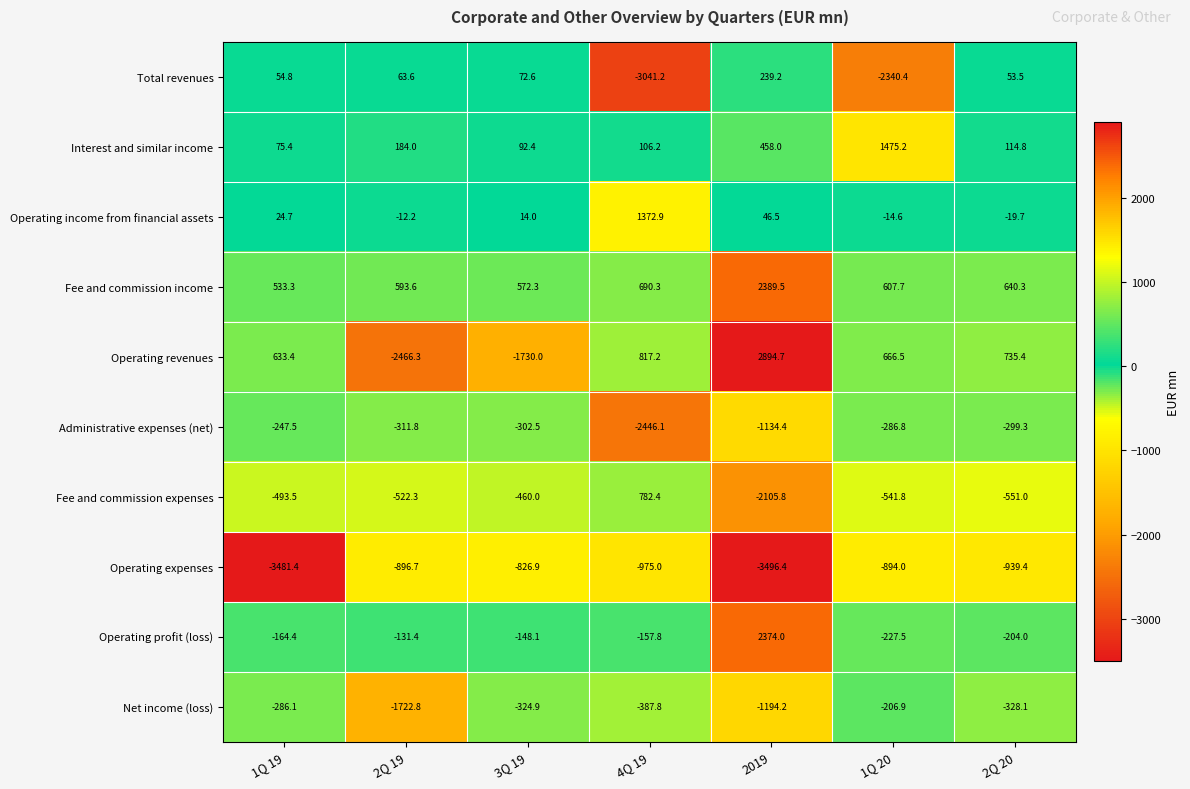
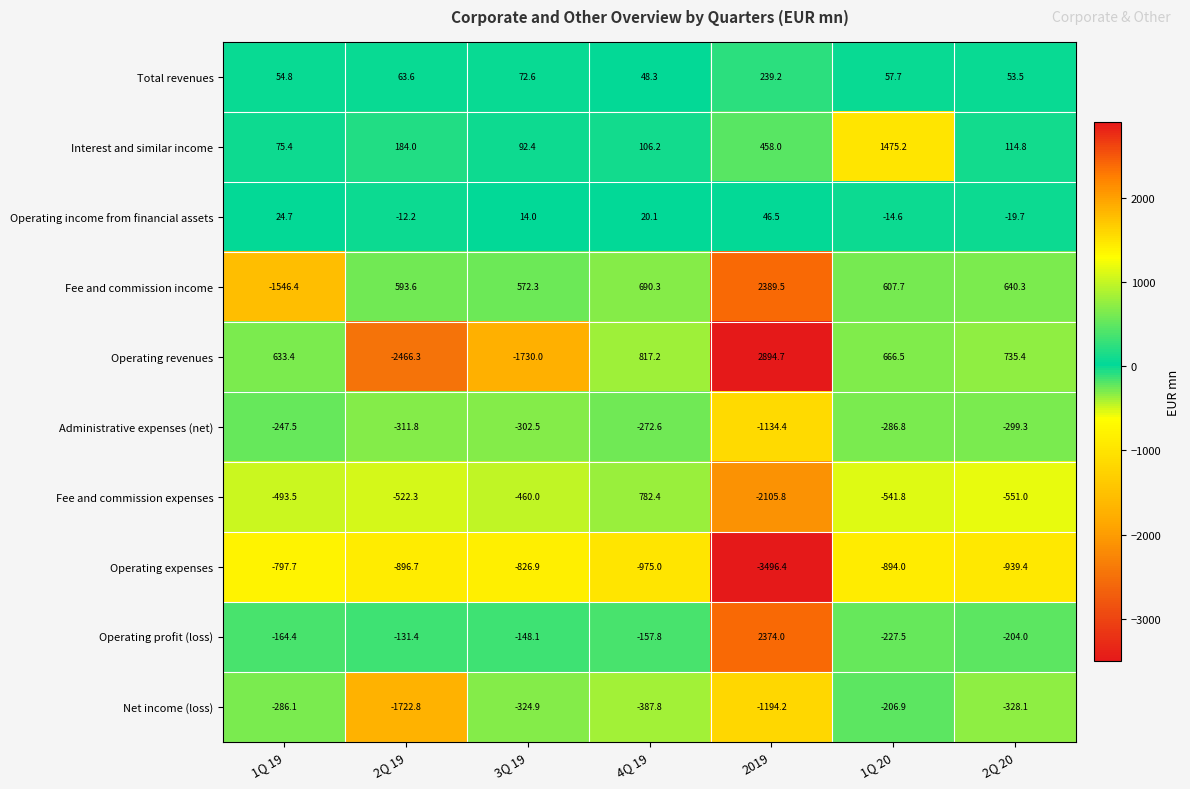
  {
    "Total revenues": {
      "1Q 19": 54.8,
      "2Q 19": 63.6,
      "3Q 19": 72.6,
-     "4Q 19": -3041.2,
+     "4Q 19": 48.3,
      "2019": 239.2,
-     "1Q 20": -2340.4,
+     "1Q 20": 57.7,
      "2Q 20": 53.5
    },
    "Interest and similar income": {
      "1Q 19": 75.4,
      "2Q 19": 184.0,
      "3Q 19": 92.4,
      "4Q 19": 106.2,
      "2019": 458.0,
      "1Q 20": 1475.2,
      "2Q 20": 114.8
    },
    "Operating income from financial assets": {
      "1Q 19": 24.7,
      "2Q 19": -12.2,
      "3Q 19": 14.0,
-     "4Q 19": 1372.9,
+     "4Q 19": 20.1,
      "2019": 46.5,
      "1Q 20": -14.6,
      "2Q 20": -19.7
    },
    "Fee and commission income": {
-     "1Q 19": 533.3,
+     "1Q 19": -1546.4,
      "2Q 19": 593.6,
      "3Q 19": 572.3,
      "4Q 19": 690.3,
      "2019": 2389.5,
      "1Q 20": 607.7,
      "2Q 20": 640.3
    },
    "Operating revenues": {
      "1Q 19": 633.4,
      "2Q 19": -2466.3,
      "3Q 19": -1730.0,
      "4Q 19": 817.2,
      "2019": 2894.7,
      "1Q 20": 666.5,
      "2Q 20": 735.4
    },
    "Administrative expenses (net)": {
      "1Q 19": -247.5,
      "2Q 19": -311.8,
      "3Q 19": -302.5,
-     "4Q 19": -2446.1,
+     "4Q 19": -272.6,
      "2019": -1134.4,
      "1Q 20": -286.8,
      "2Q 20": -299.3
    },
    "Fee and commission expenses": {
      "1Q 19": -493.5,
      "2Q 19": -522.3,
      "3Q 19": -460.0,
      "4Q 19": 782.4,
      "2019": -2105.8,
      "1Q 20": -541.8,
      "2Q 20": -551.0
    },
    "Operating expenses": {
-     "1Q 19": -3481.4,
+     "1Q 19": -797.7,
      "2Q 19": -896.7,
      "3Q 19": -826.9,
      "4Q 19": -975.0,
      "2019": -3496.4,
      "1Q 20": -894.0,
      "2Q 20": -939.4
    },
    "Operating profit (loss)": {
      "1Q 19": -164.4,
      "2Q 19": -131.4,
      "3Q 19": -148.1,
      "4Q 19": -157.8,
      "2019": 2374.0,
      "1Q 20": -227.5,
      "2Q 20": -204.0
    },
    "Net income (loss)": {
      "1Q 19": -286.1,
      "2Q 19": -1722.8,
      "3Q 19": -324.9,
      "4Q 19": -387.8,
      "2019": -1194.2,
      "1Q 20": -206.9,
      "2Q 20": -328.1
    }
  }
